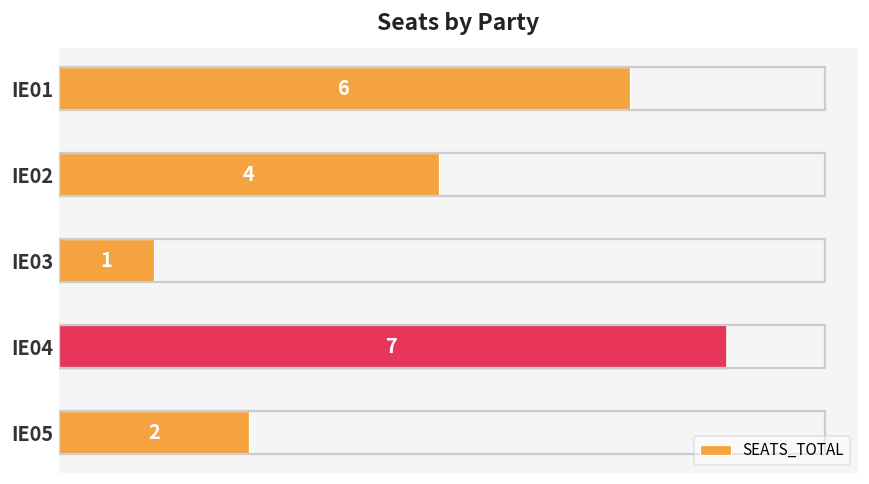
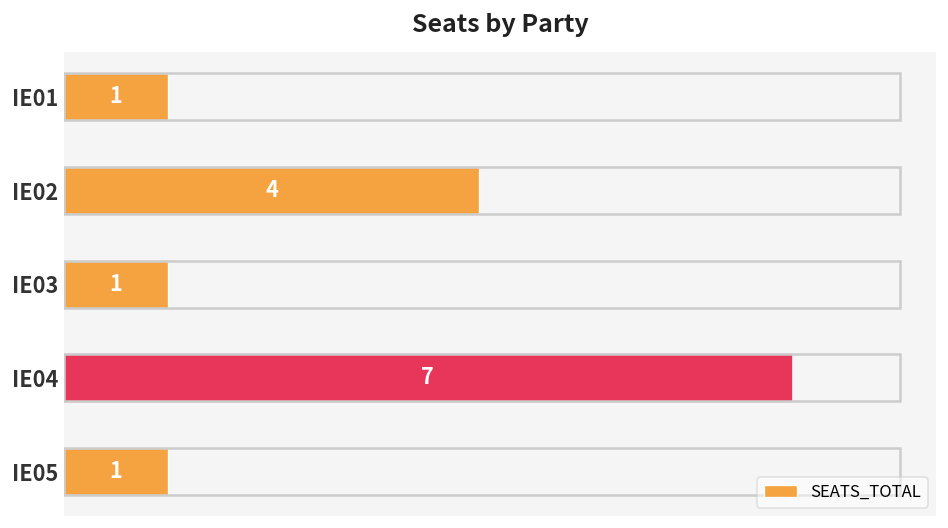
  {
-   "IE01": 6,
+   "IE01": 1,
    "IE02": 4,
    "IE03": 1,
    "IE04": 7,
-   "IE05": 2
+   "IE05": 1
  }
